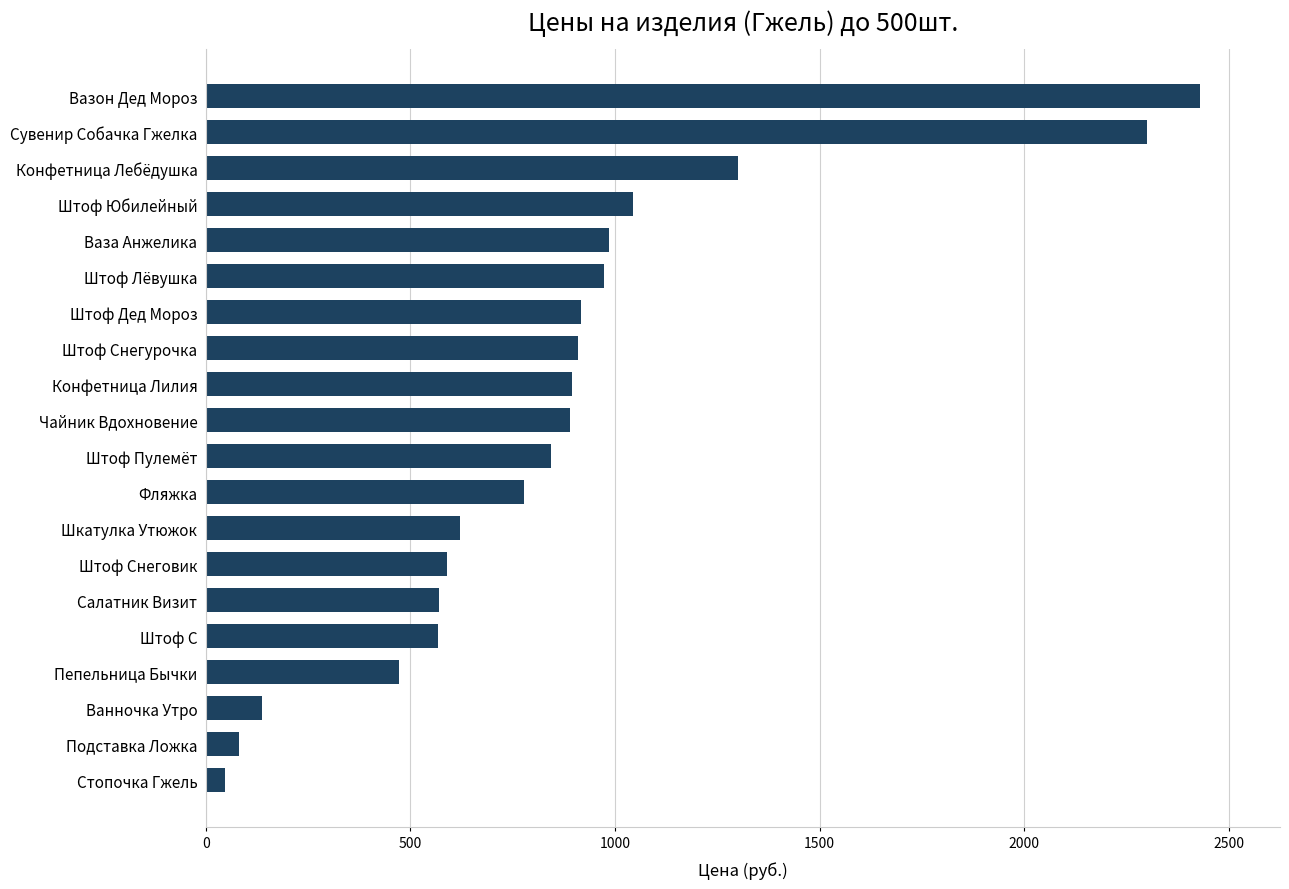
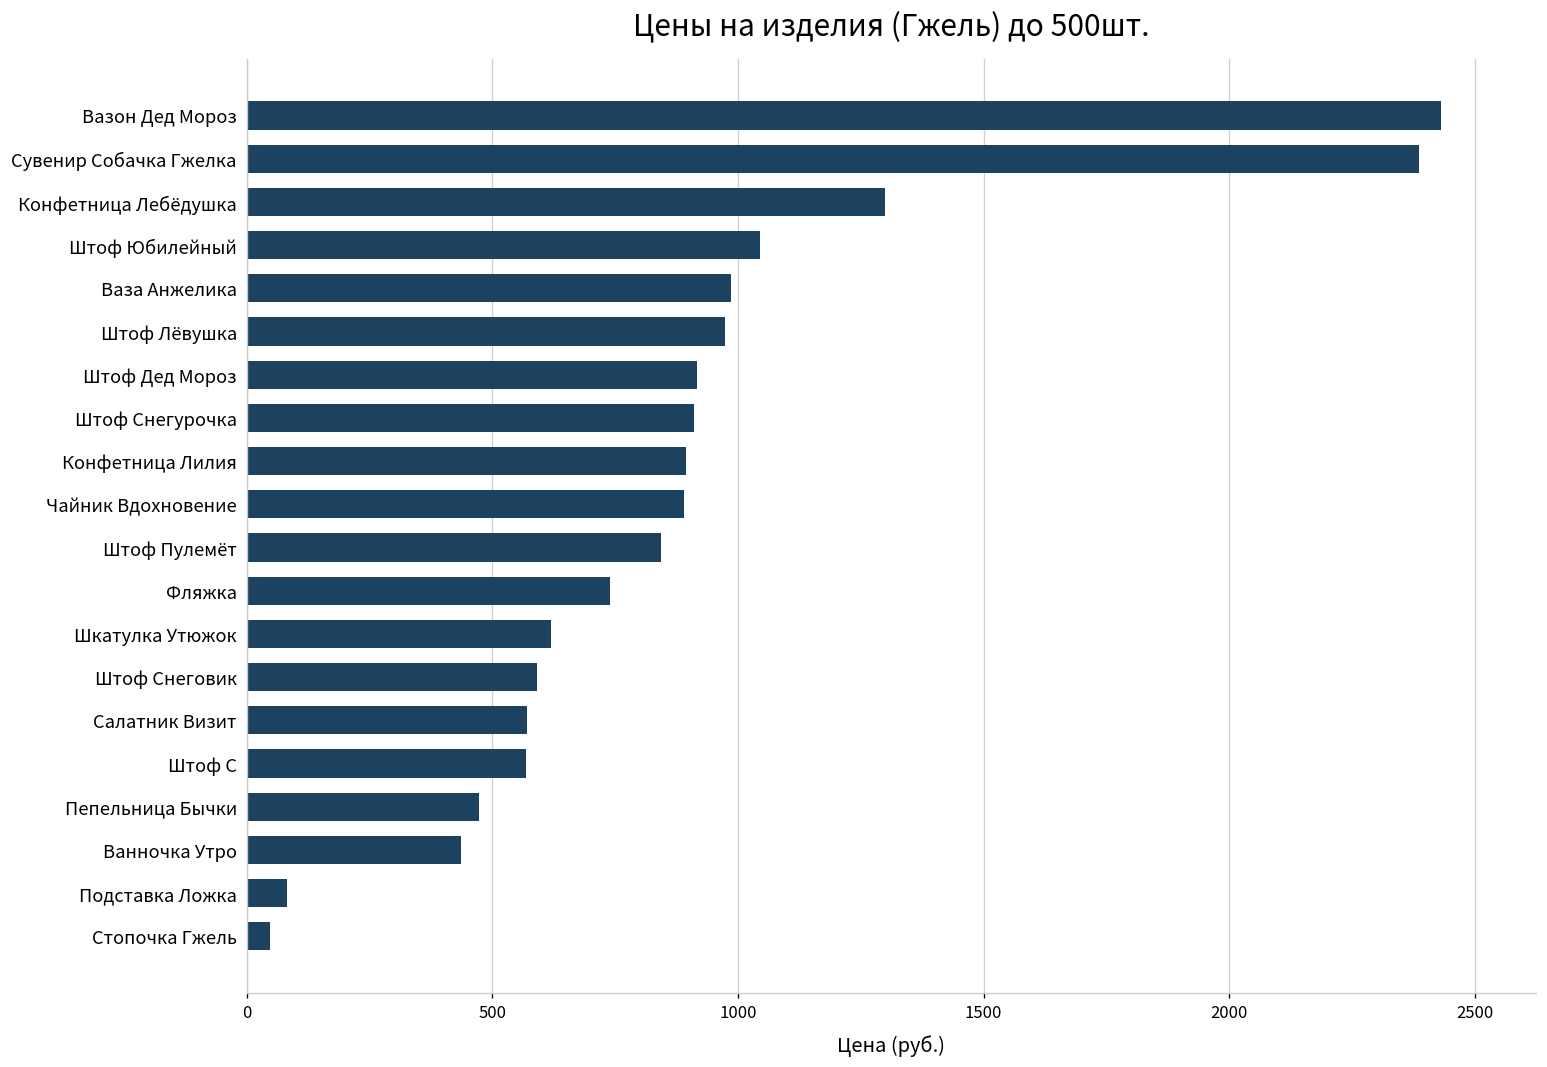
  {
    "Вазон Дед Мороз": 2430,
-   "Сувенир Собачка Гжелка": 2300,
+   "Сувенир Собачка Гжелка": 2390,
    "Конфетница Лебёдушка": 1300,
    "Штоф Юбилейный": 1050,
    "Ваза Анжелика": 990,
    "Штоф Лёвушка": 970,
    "Штоф Дед Мороз": 920,
    "Штоф Снегурочка": 910,
    "Конфетница Лилия": 900,
    "Чайник Вдохновение": 890,
    "Штоф Пулемёт": 840,
-   "Фляжка": 780,
+   "Фляжка": 740,
    "Шкатулка Утюжок": 620,
    "Штоф Снеговик": 590,
    "Салатник Визит": 570,
    "Штоф С": 570,
    "Пепельница Бычки": 470,
-   "Ванночка Утро": 140,
+   "Ванночка Утро": 440,
    "Подставка Ложка": 80,
    "Стопочка Гжель": 50
  }
